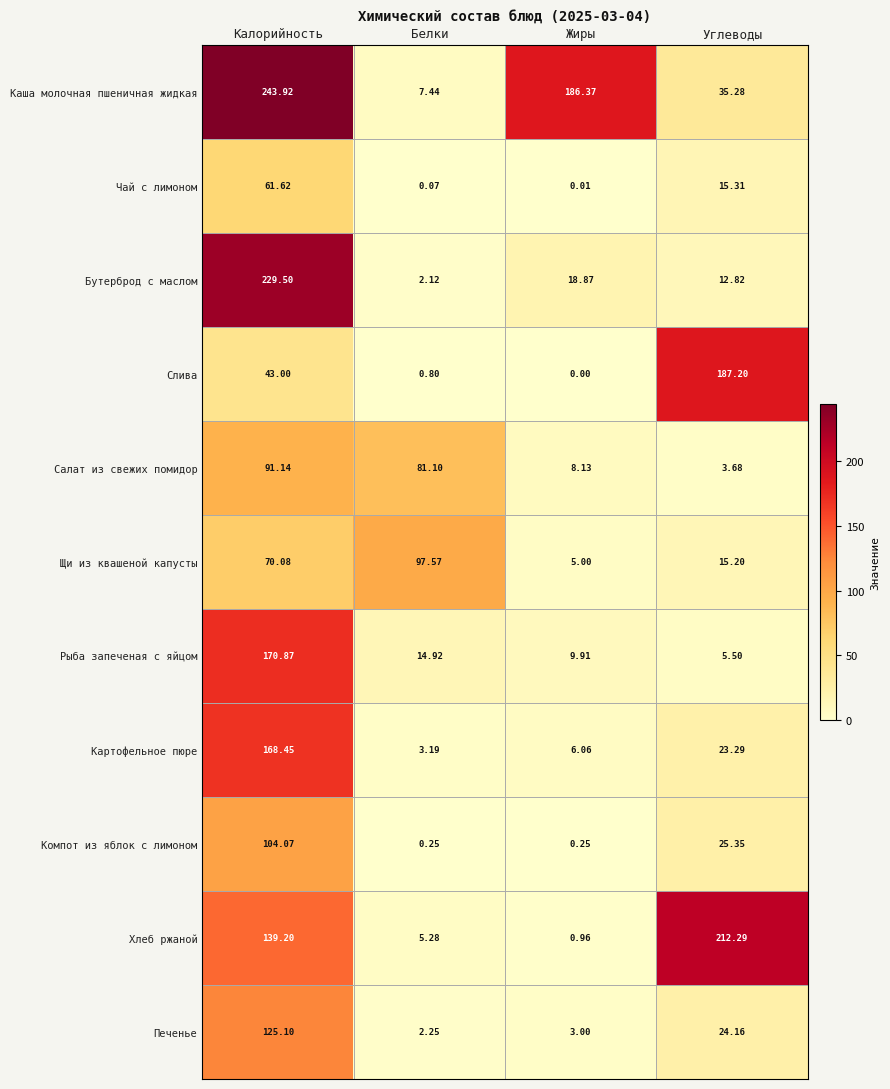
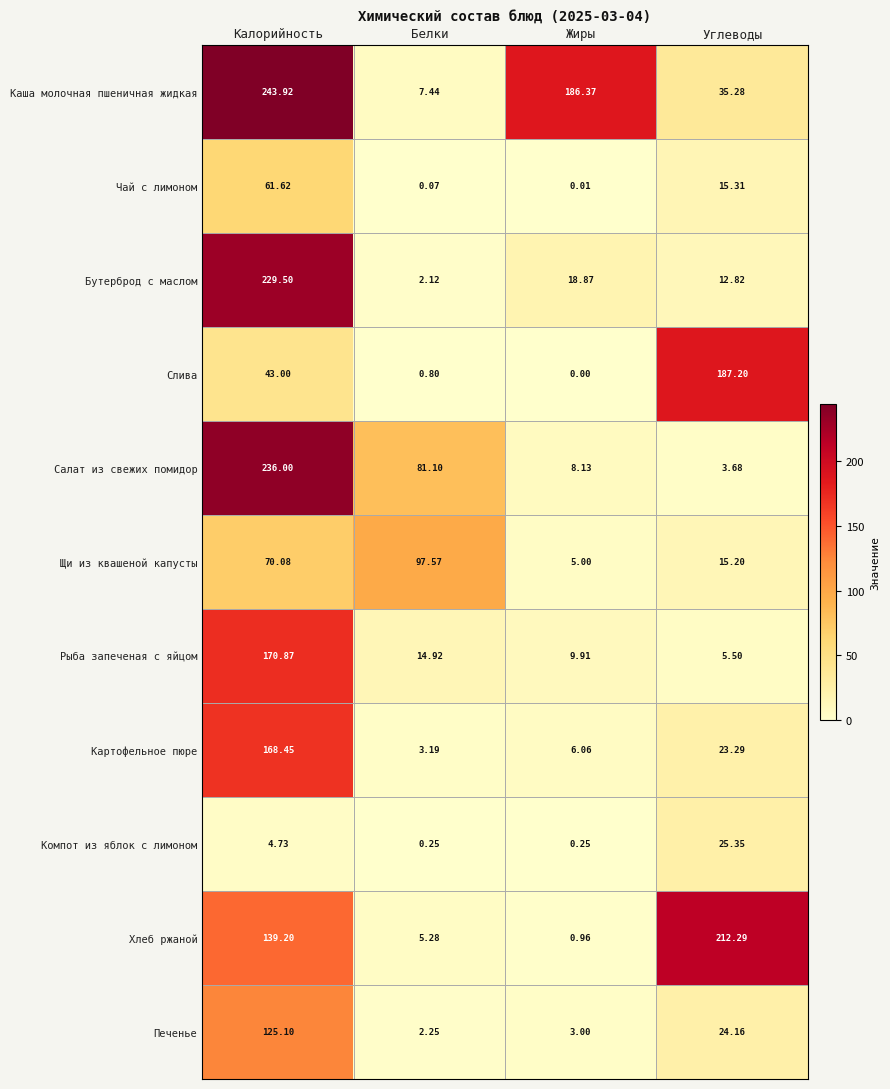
  {
    "Каша молочная пшеничная жидкая": {
      "Калорийность": 243.92,
      "Белки": 7.44,
      "Жиры": 186.37,
      "Углеводы": 35.28
    },
    "Чай с лимоном": {
      "Калорийность": 61.62,
      "Белки": 0.07,
      "Жиры": 0.01,
      "Углеводы": 15.31
    },
    "Бутерброд с маслом": {
      "Калорийность": 229.50,
      "Белки": 2.12,
      "Жиры": 18.87,
      "Углеводы": 12.82
    },
    "Слива": {
      "Калорийность": 43.00,
      "Белки": 0.80,
      "Жиры": 0.00,
      "Углеводы": 187.20
    },
    "Салат из свежих помидор": {
-     "Калорийность": 91.14,
+     "Калорийность": 236.00,
      "Белки": 81.10,
      "Жиры": 8.13,
      "Углеводы": 3.68
    },
    "Щи из квашеной капусты": {
      "Калорийность": 70.08,
      "Белки": 97.57,
      "Жиры": 5.00,
      "Углеводы": 15.20
    },
    "Рыба запеченая с яйцом": {
      "Калорийность": 170.87,
      "Белки": 14.92,
      "Жиры": 9.91,
      "Углеводы": 5.50
    },
    "Картофельное пюре": {
      "Калорийность": 168.45,
      "Белки": 3.19,
      "Жиры": 6.06,
      "Углеводы": 23.29
    },
    "Компот из яблок с лимоном": {
-     "Калорийность": 104.07,
+     "Калорийность": 4.73,
      "Белки": 0.25,
      "Жиры": 0.25,
      "Углеводы": 25.35
    },
    "Хлеб ржаной": {
      "Калорийность": 139.20,
      "Белки": 5.28,
      "Жиры": 0.96,
      "Углеводы": 212.29
    },
    "Печенье": {
      "Калорийность": 125.10,
      "Белки": 2.25,
      "Жиры": 3.00,
      "Углеводы": 24.16
    }
  }
